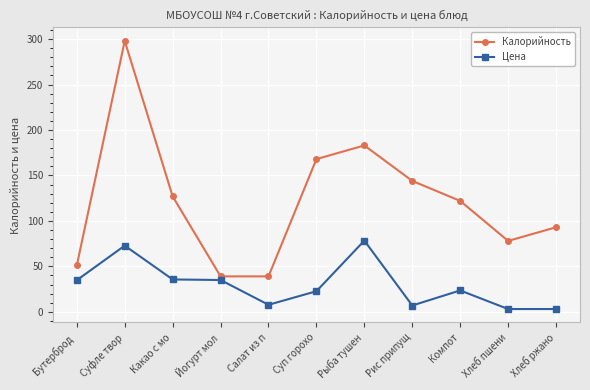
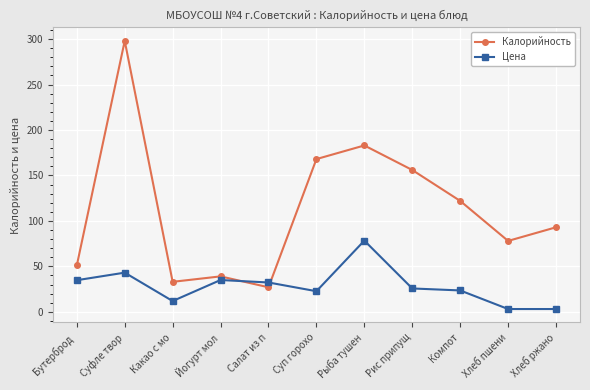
  {
    "Калорийность": {
      "Бутерброд": 50,
      "Суфле твор": 300,
-     "Какао с мо": 130,
+     "Какао с мо": 30,
      "Йогурт мол": 40,
-     "Салат из п": 40,
+     "Салат из п": 30,
      "Суп горохо": 170,
      "Рыба тушен": 180,
-     "Рис припущ": 140,
+     "Рис припущ": 160,
      "Компот": 120,
      "Хлеб пшени": 80,
      "Хлеб ржано": 90
    },
    "Цена": {
      "Бутерброд": 30,
-     "Суфле твор": 70,
-     "Какао с мо": 40,
+     "Суфле твор": 40,
+     "Какао с мо": 10,
      "Йогурт мол": 40,
-     "Салат из п": 10,
+     "Салат из п": 30,
      "Суп горохо": 20,
      "Рыба тушен": 80,
-     "Рис припущ": 10,
+     "Рис припущ": 30,
      "Компот": 20,
      "Хлеб пшени": 0,
      "Хлеб ржано": 0
    }
  }
